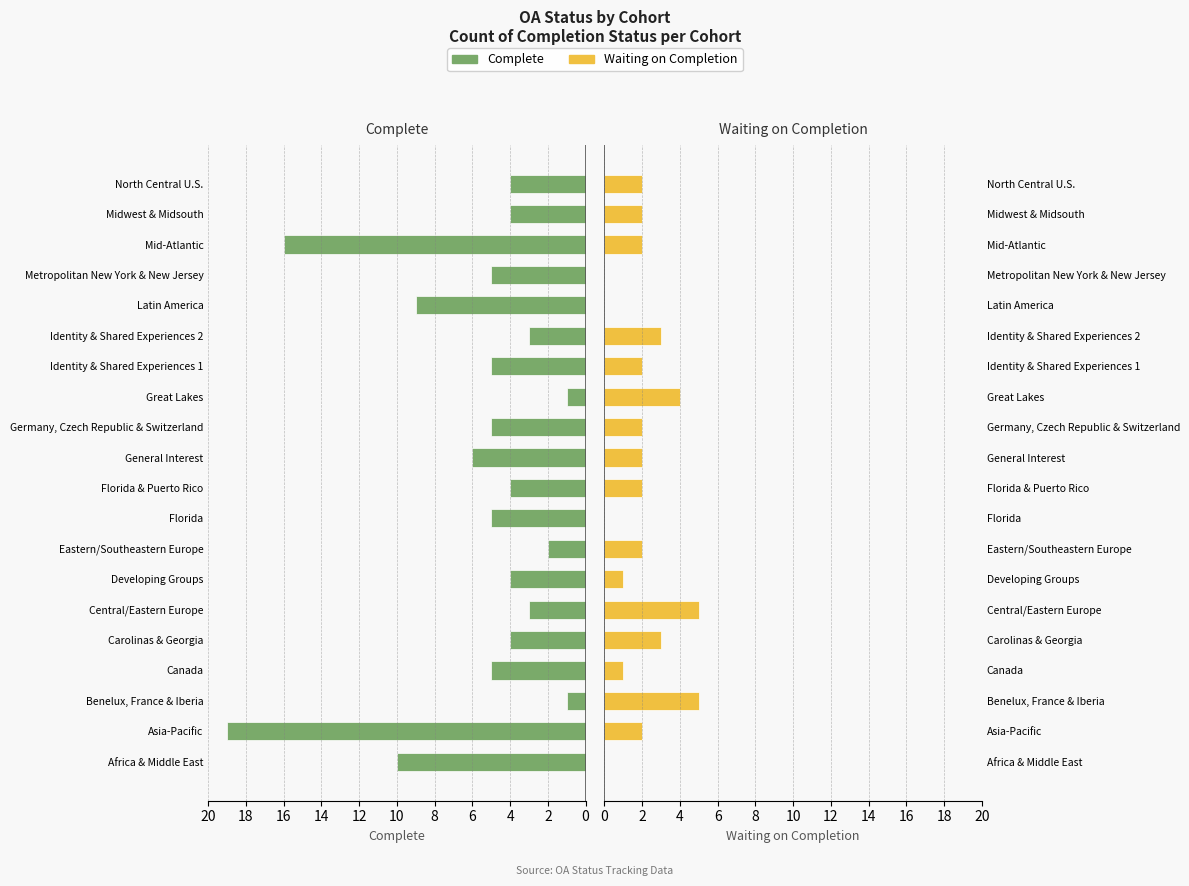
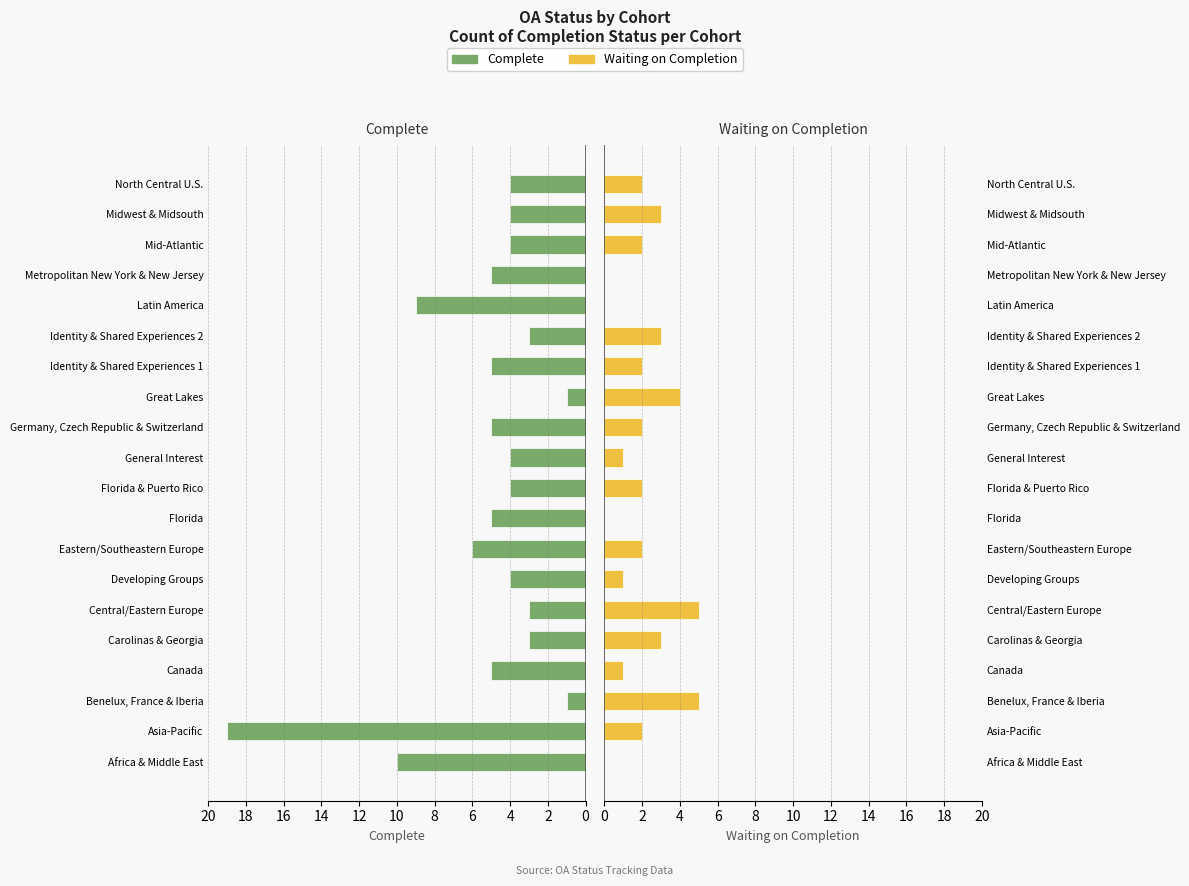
  {
    "Complete": {
      "North Central U.S.": 4,
      "Midwest & Midsouth": 4,
-     "Mid-Atlantic": 16,
+     "Mid-Atlantic": 4,
      "Metropolitan New York & New Jersey": 5,
      "Latin America": 9,
      "Identity & Shared Experiences 2": 3,
      "Identity & Shared Experiences 1": 5,
      "Great Lakes": 1,
      "Germany, Czech Republic & Switzerland": 5,
-     "General Interest": 6,
+     "General Interest": 4,
      "Florida & Puerto Rico": 4,
      "Florida": 5,
-     "Eastern/Southeastern Europe": 2,
+     "Eastern/Southeastern Europe": 6,
      "Developing Groups": 4,
      "Central/Eastern Europe": 3,
-     "Carolinas & Georgia": 4,
+     "Carolinas & Georgia": 3,
      "Canada": 5,
      "Benelux, France & Iberia": 1,
      "Asia-Pacific": 19,
      "Africa & Middle East": 10
    },
    "Waiting on Completion": {
      "North Central U.S.": 2,
-     "Midwest & Midsouth": 2,
+     "Midwest & Midsouth": 3,
      "Mid-Atlantic": 2,
      "Metropolitan New York & New Jersey": 0,
      "Latin America": 0,
      "Identity & Shared Experiences 2": 3,
      "Identity & Shared Experiences 1": 2,
      "Great Lakes": 4,
      "Germany, Czech Republic & Switzerland": 2,
-     "General Interest": 2,
+     "General Interest": 1,
      "Florida & Puerto Rico": 2,
      "Florida": 0,
      "Eastern/Southeastern Europe": 2,
      "Developing Groups": 1,
      "Central/Eastern Europe": 5,
      "Carolinas & Georgia": 3,
      "Canada": 1,
      "Benelux, France & Iberia": 5,
      "Asia-Pacific": 2,
      "Africa & Middle East": 0
    }
  }
